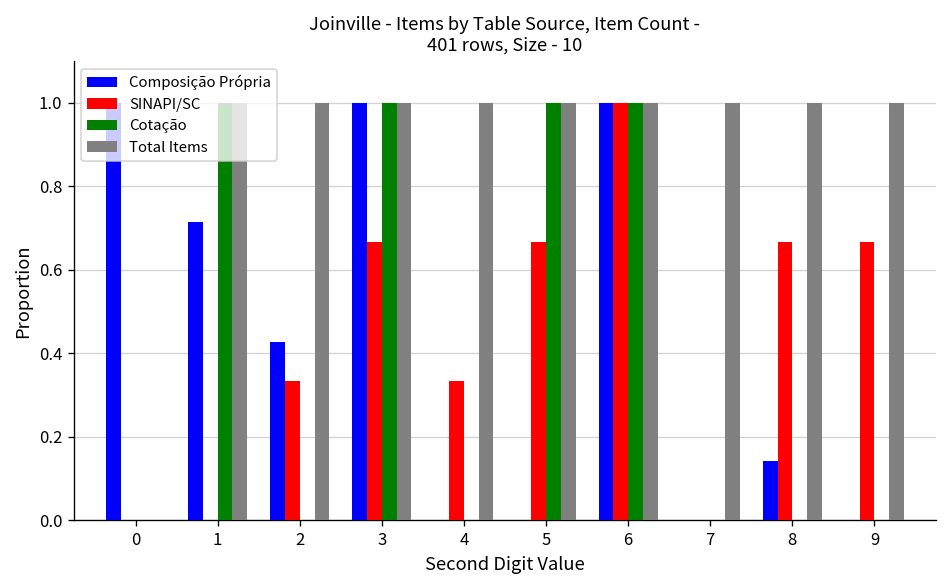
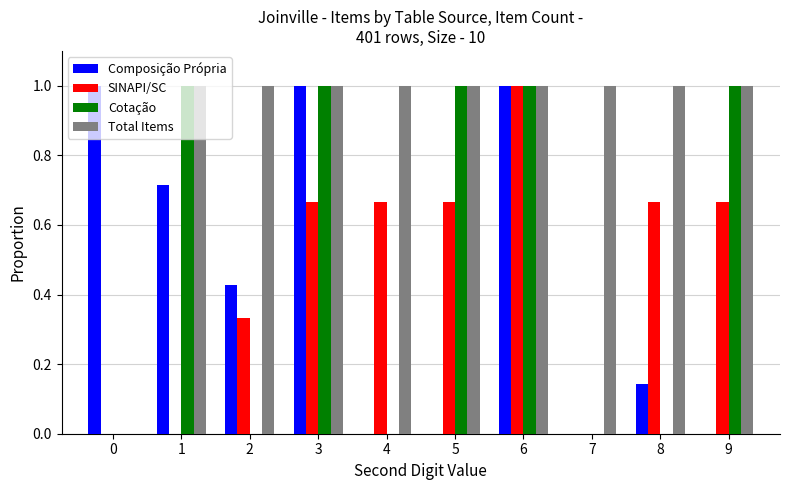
  {
    "Composição Própria": {
      "1": 0.71,
      "2": 0.43,
      "3": 1.00,
      "4": 0.00,
      "5": 0.00,
      "6": 1.00,
      "7": 0.00,
      "8": 0.14,
      "9": 0.00
    },
    "SINAPI/SC": {
      "0": 0.00,
      "1": 0.00,
      "2": 0.33,
      "3": 0.67,
-     "4": 0.33,
+     "4": 0.67,
      "5": 0.67,
      "6": 1.00,
      "7": 0.00,
      "8": 0.67,
      "9": 0.67
    },
    "Cotação": {
      "0": 0,
      "2": 0,
      "3": 1,
      "4": 0,
      "5": 1,
      "6": 1,
      "7": 0,
      "8": 0,
-     "9": 0
+     "9": 1
    },
    "Total Items": {
      "0": 0.00,
      "2": 1.00,
      "3": 1.00,
      "4": 1.00,
      "5": 1.00,
      "6": 1.00,
      "7": 1.00,
      "8": 1.00,
      "9": 1.00
    }
  }
